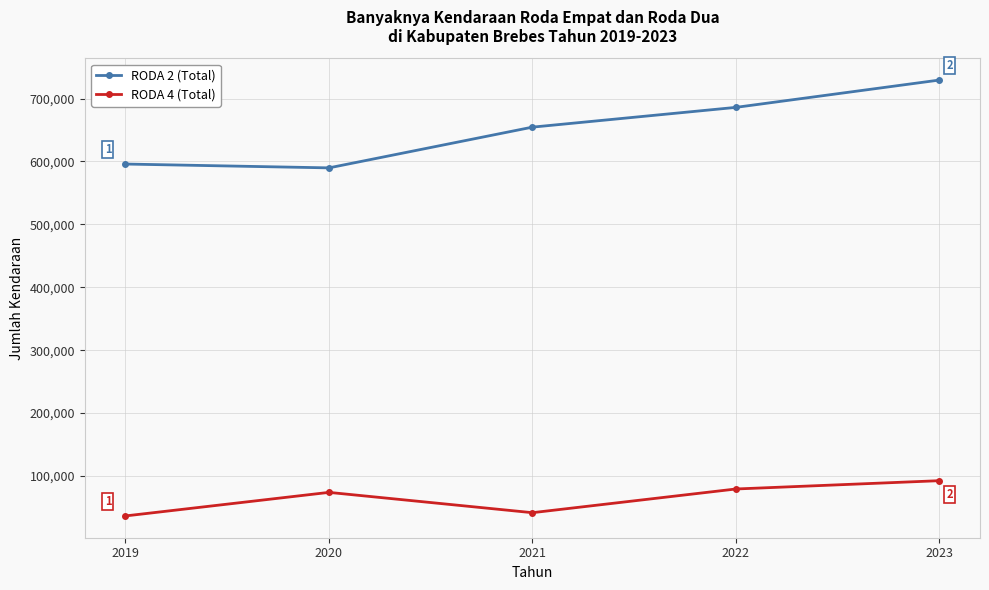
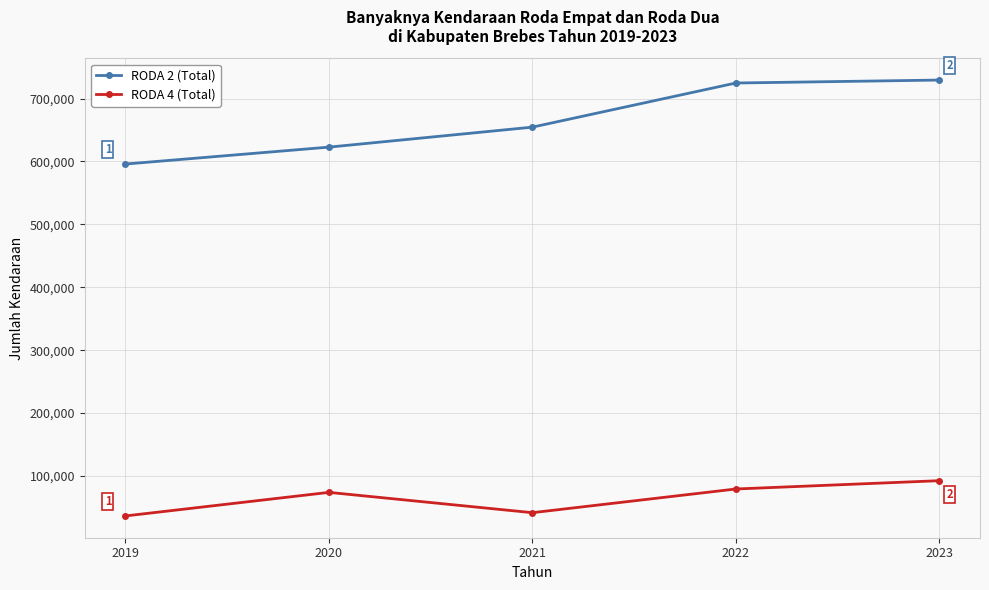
  {
    "RODA 2 (Total)": {
-     "2020": "590,000",
+     "2020": "620,000",
      "2021": "650,000",
-     "2022": "690,000"
+     "2022": "720,000"
    },
    "RODA 4 (Total)": {
      "2020": "70,000",
      "2021": "40,000",
      "2022": "80,000"
    }
  }
